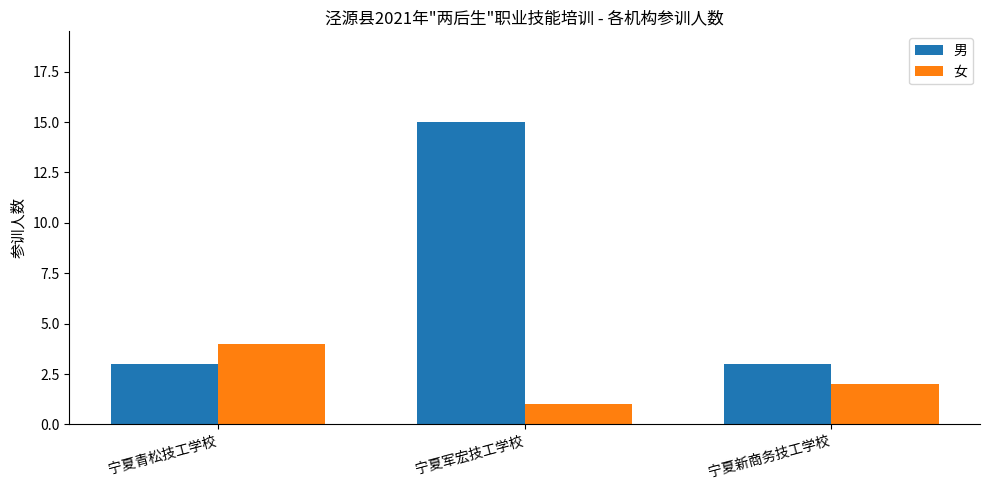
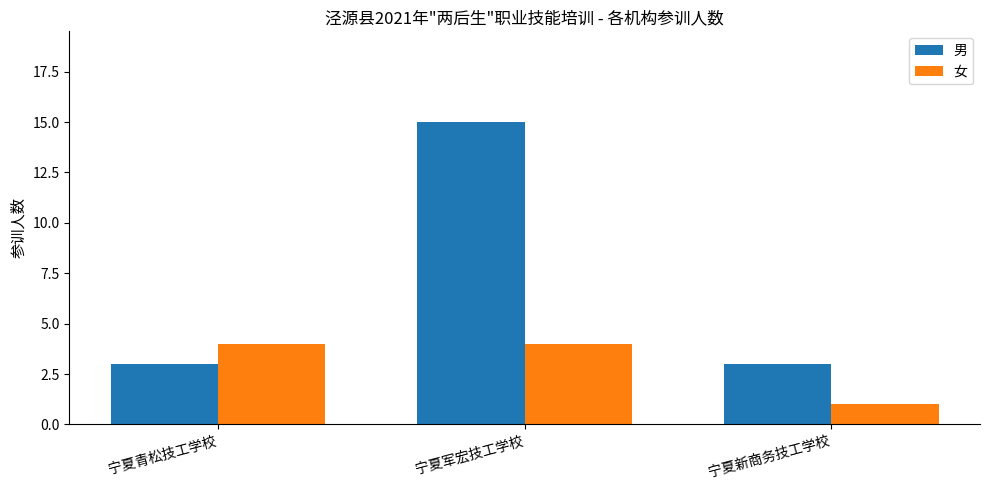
  {
    "男": {
      "宁夏青松技工学校": 3,
      "宁夏军宏技工学校": 15,
      "宁夏新商务技工学校": 3
    },
    "女": {
      "宁夏青松技工学校": 4,
-     "宁夏军宏技工学校": 1,
-     "宁夏新商务技工学校": 2
+     "宁夏军宏技工学校": 4,
+     "宁夏新商务技工学校": 1
    }
  }
